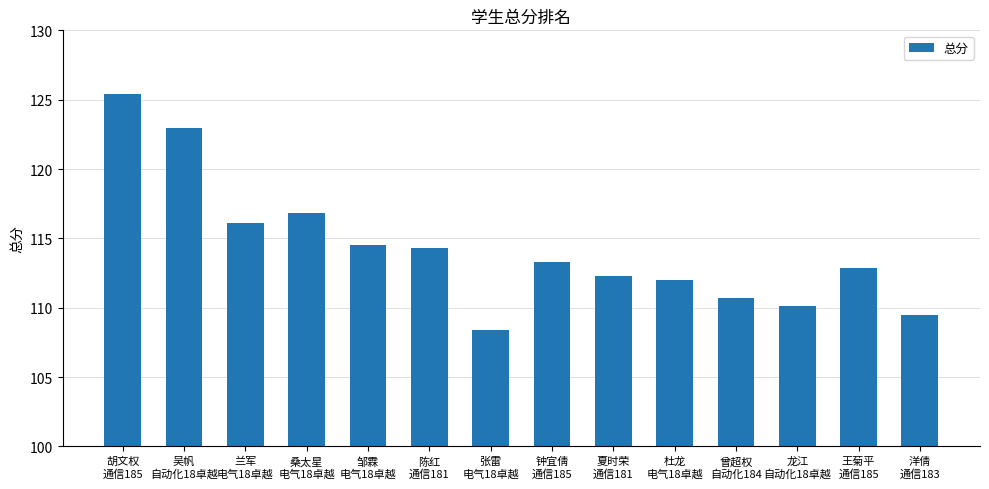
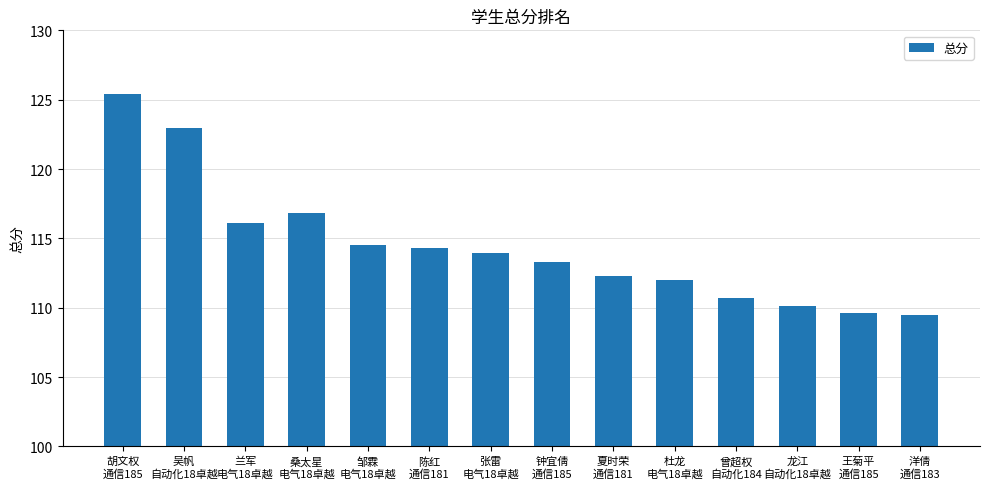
  {
    "胡文权 通信185": 125.4,
    "吴帆 自动化18卓越": 123.0,
    "兰军 电气18卓越": 116.1,
    "桑太星 电气18卓越": 116.8,
    "邹霖 电气18卓越": 114.5,
    "陈红 通信181": 114.3,
-   "张雷 电气18卓越": 108.4,
+   "张雷 电气18卓越": 114.0,
    "钟宜倩 通信185": 113.3,
    "夏时荣 通信181": 112.3,
    "杜龙 电气18卓越": 112.0,
    "曾超权 自动化184": 110.7,
    "龙江 自动化18卓越": 110.1,
-   "王菊平 通信185": 112.9,
+   "王菊平 通信185": 109.6,
    "洋倩 通信183": 109.5
  }
